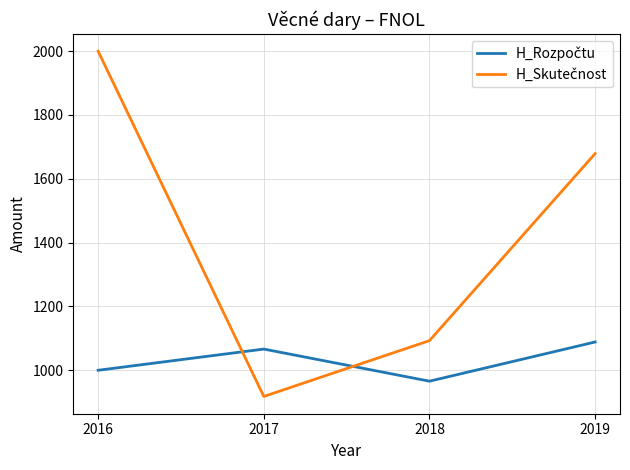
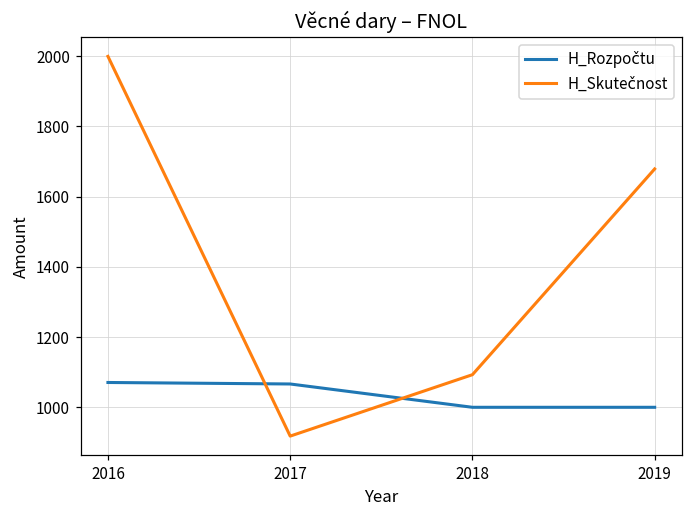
  {
    "H_Rozpočtu": {
-     "2016": 1000,
+     "2016": 1070,
      "2017": 1070,
-     "2018": 970,
-     "2019": 1090
+     "2018": 1000,
+     "2019": 1000
    },
    "H_Skutečnost": {
      "2016": 2000,
      "2017": 920,
      "2018": 1090,
      "2019": 1680
    }
  }
